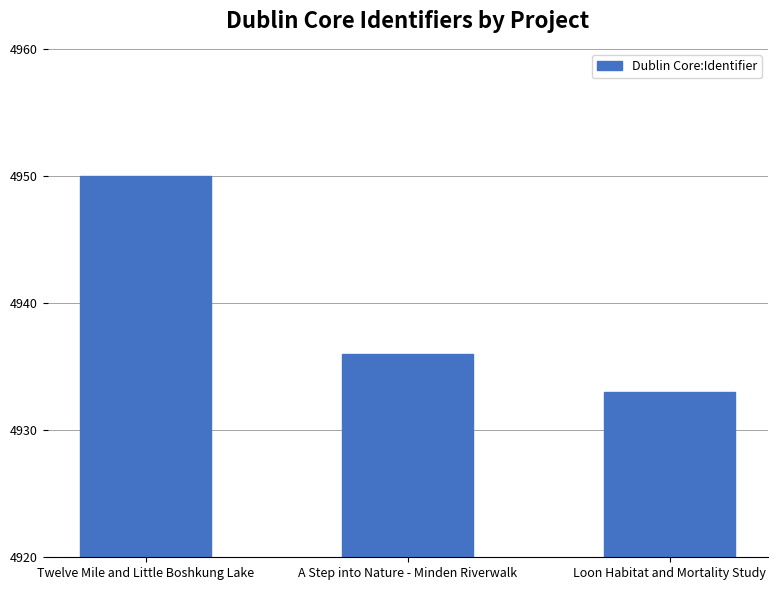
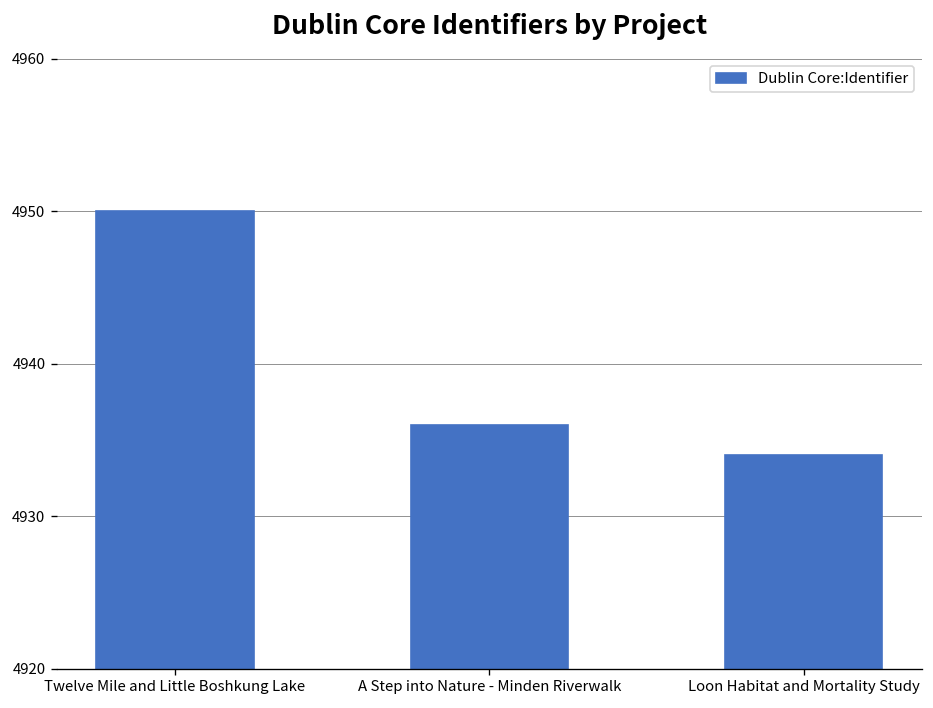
  {
    "Twelve Mile and Little Boshkung Lake": 4950,
    "A Step into Nature - Minden Riverwalk": 4936,
-   "Loon Habitat and Mortality Study": 4933
+   "Loon Habitat and Mortality Study": 4934
  }
